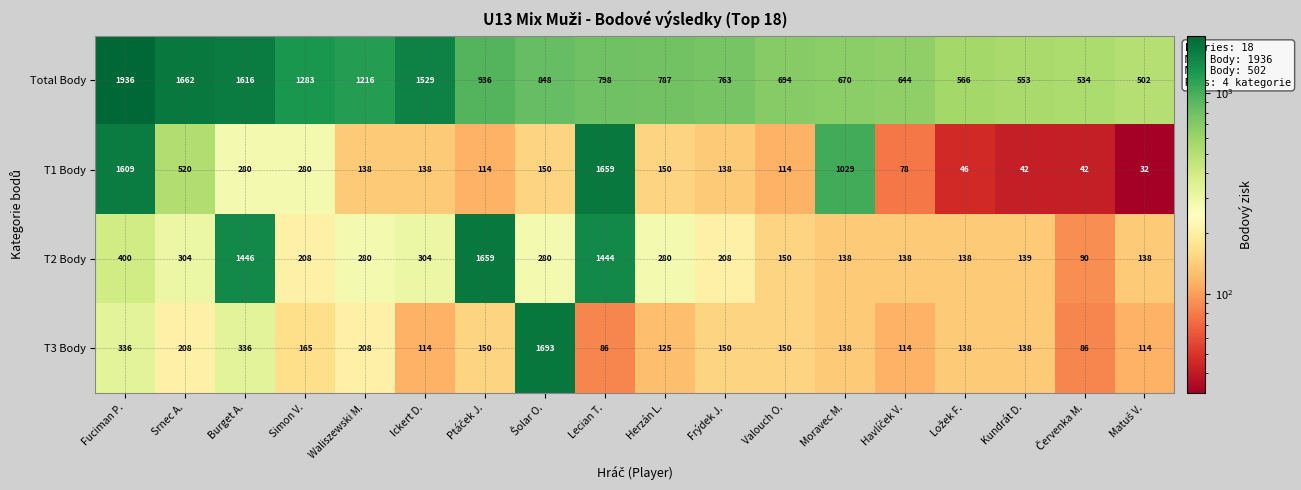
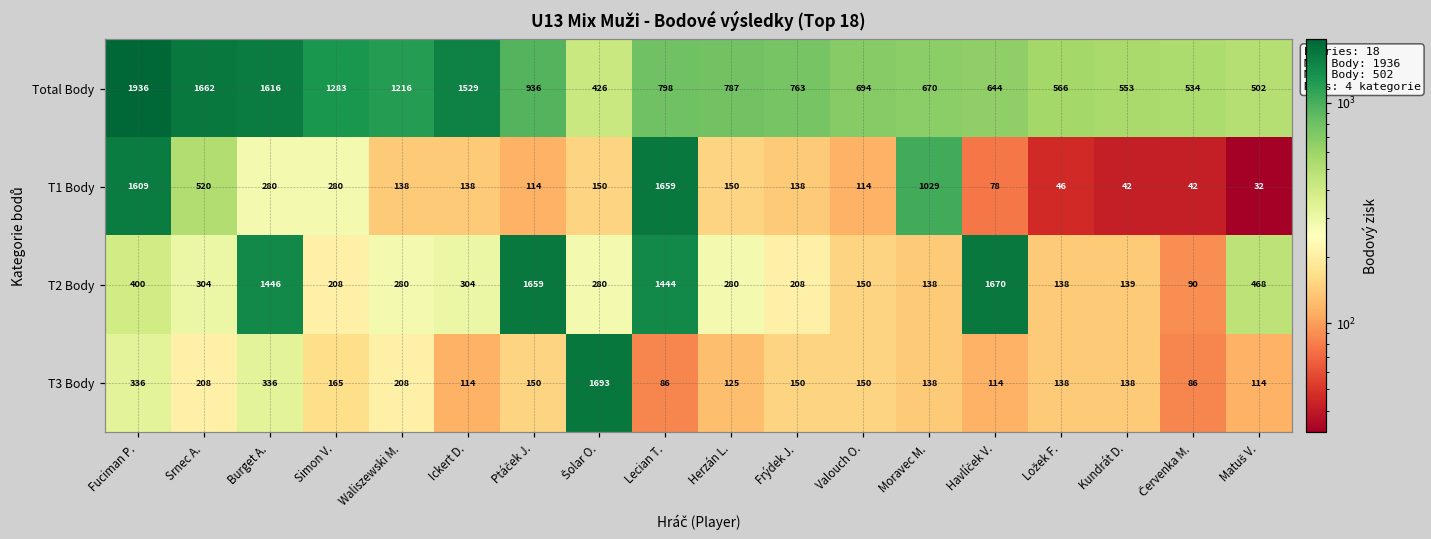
  {
    "Total Body": {
      "Fuciman P.": 1936,
      "Srnec A.": 1662,
      "Burget A.": 1616,
      "Simon V.": 1283,
      "Waliszewski M.": 1216,
      "Ickert D.": 1529,
      "Ptáček J.": 936,
-     "Šolar O.": 848,
+     "Šolar O.": 426,
      "Lecian T.": 798,
      "Herzán L.": 787,
      "Frýdek J.": 763,
      "Valouch O.": 694,
      "Moravec M.": 670,
      "Havlíček V.": 644,
      "Ložek F.": 566,
      "Kundrát D.": 553,
      "Červenka M.": 534,
      "Matuš V.": 502
    },
    "T1 Body": {
      "Fuciman P.": 1609,
      "Srnec A.": 520,
      "Burget A.": 280,
      "Simon V.": 280,
      "Waliszewski M.": 138,
      "Ickert D.": 138,
      "Ptáček J.": 114,
      "Šolar O.": 150,
      "Lecian T.": 1659,
      "Herzán L.": 150,
      "Frýdek J.": 138,
      "Valouch O.": 114,
      "Moravec M.": 1029,
      "Havlíček V.": 78,
      "Ložek F.": 46,
      "Kundrát D.": 42,
      "Červenka M.": 42,
      "Matuš V.": 32
    },
    "T2 Body": {
      "Fuciman P.": 400,
      "Srnec A.": 304,
      "Burget A.": 1446,
      "Simon V.": 208,
      "Waliszewski M.": 280,
      "Ickert D.": 304,
      "Ptáček J.": 1659,
      "Šolar O.": 280,
      "Lecian T.": 1444,
      "Herzán L.": 280,
      "Frýdek J.": 208,
      "Valouch O.": 150,
      "Moravec M.": 138,
-     "Havlíček V.": 138,
+     "Havlíček V.": 1670,
      "Ložek F.": 138,
      "Kundrát D.": 139,
      "Červenka M.": 90,
-     "Matuš V.": 138
+     "Matuš V.": 468
    },
    "T3 Body": {
      "Fuciman P.": 336,
      "Srnec A.": 208,
      "Burget A.": 336,
      "Simon V.": 165,
      "Waliszewski M.": 208,
      "Ickert D.": 114,
      "Ptáček J.": 150,
      "Šolar O.": 1693,
      "Lecian T.": 86,
      "Herzán L.": 125,
      "Frýdek J.": 150,
      "Valouch O.": 150,
      "Moravec M.": 138,
      "Havlíček V.": 114,
      "Ložek F.": 138,
      "Kundrát D.": 138,
      "Červenka M.": 86,
      "Matuš V.": 114
    }
  }
